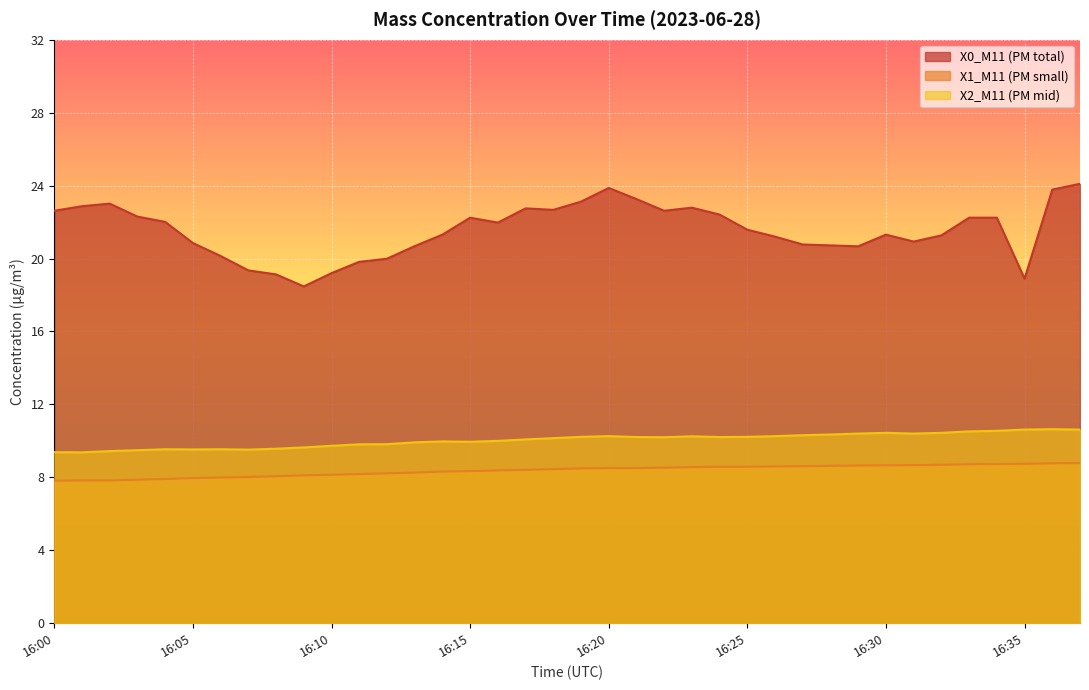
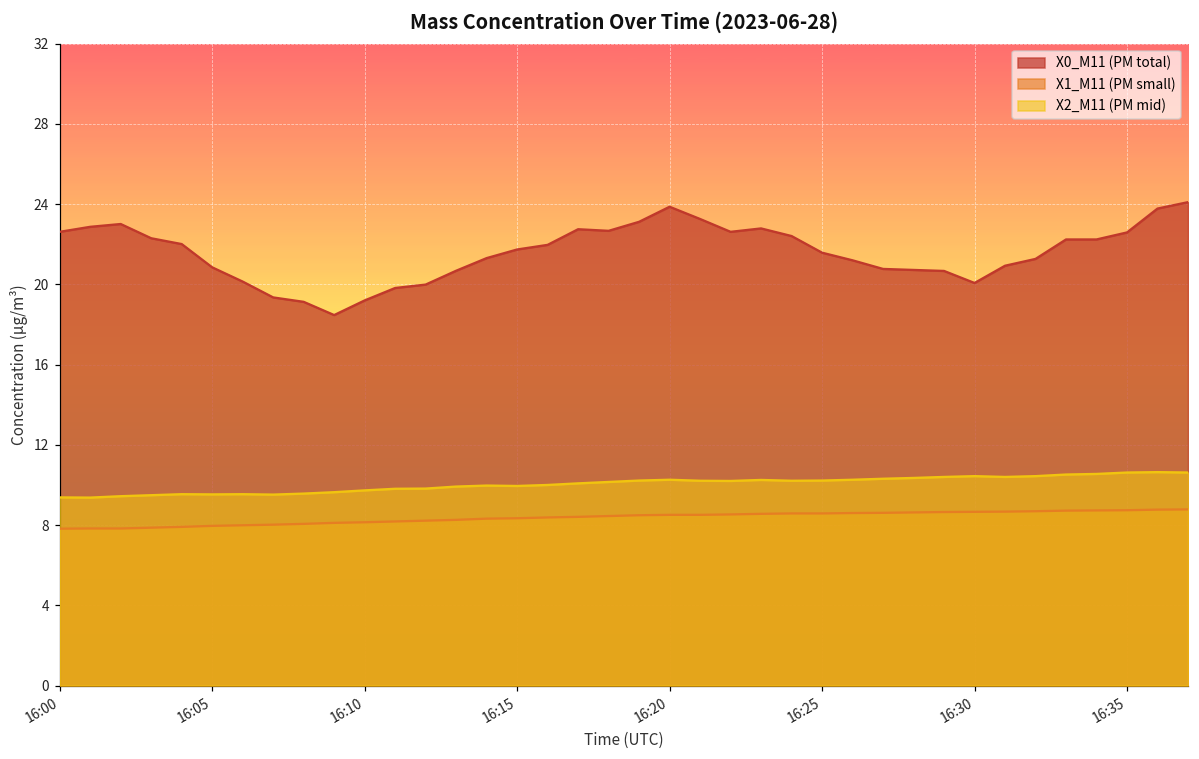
  {
    "X0_M11 (PM total)": {
      "16:00": 22.6,
      "16:05": 20.9,
      "16:10": 19.2,
-     "16:15": 22.2,
+     "16:15": 21.7,
      "16:20": 23.9,
      "16:25": 21.6,
-     "16:30": 21.3,
-     "16:35": 18.9
+     "16:30": 20.1,
+     "16:35": 22.6
    }
  }
